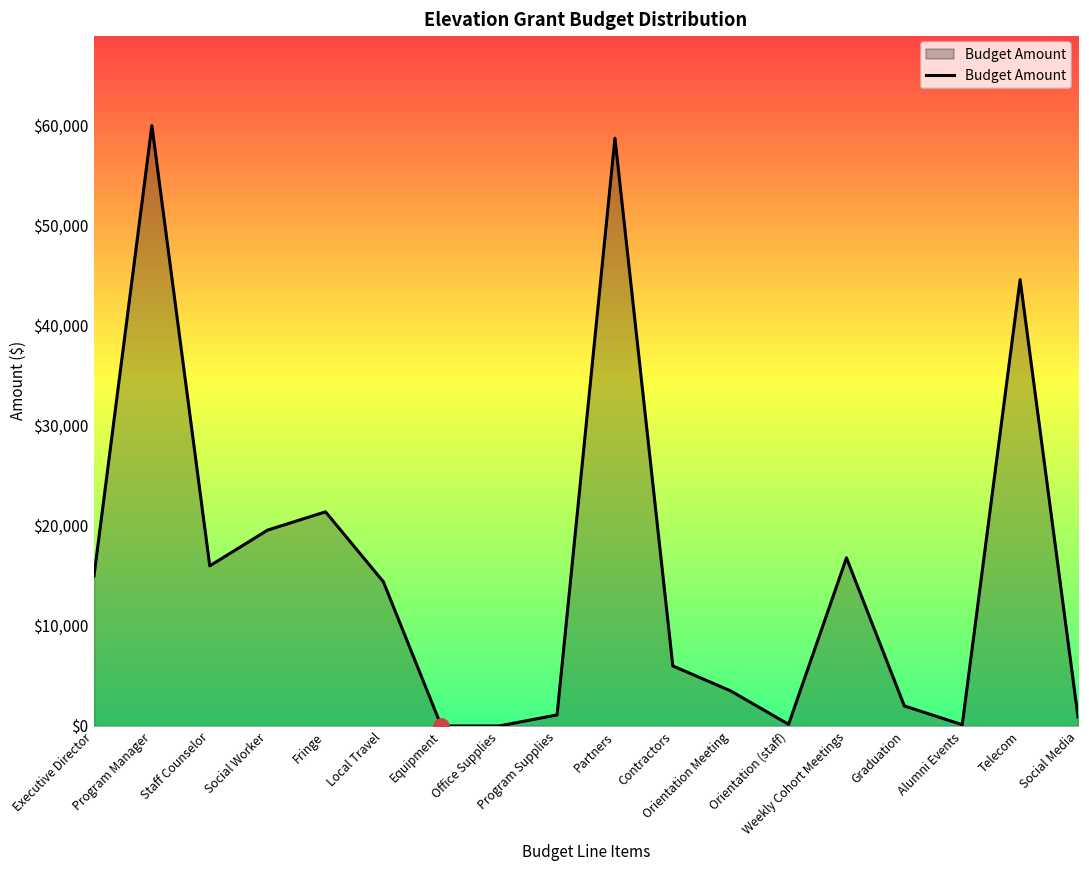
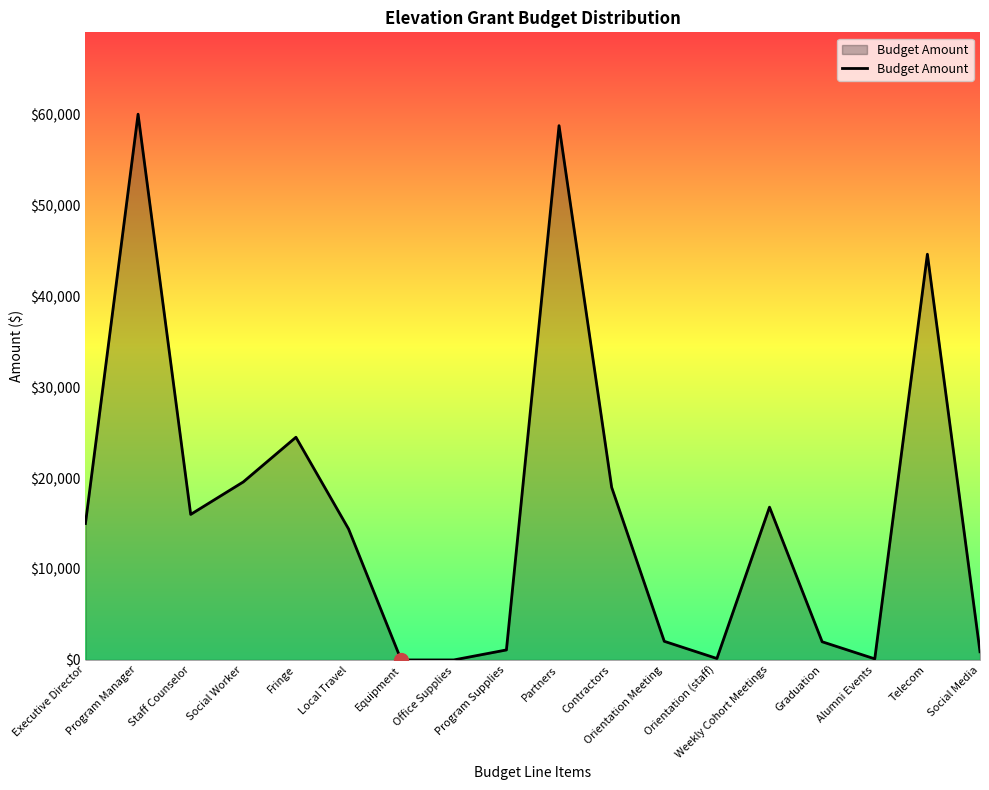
  {
    "Budget Amount": {
      "Executive Director": "$15,000",
      "Program Manager": "$60,000",
      "Staff Counselor": "$16,000",
      "Social Worker": "$20,000",
-     "Fringe": "$21,000",
+     "Fringe": "$24,000",
      "Local Travel": "$14,000",
      "Office Supplies": "$0",
      "Program Supplies": "$1,000",
      "Partners": "$59,000",
-     "Contractors": "$6,000",
-     "Orientation Meeting": "$4,000",
+     "Contractors": "$19,000",
+     "Orientation Meeting": "$2,000",
      "Orientation (staff)": "$0",
      "Weekly Cohort Meetings": "$17,000",
      "Graduation": "$2,000",
      "Alumni Events": "$0",
      "Telecom": "$45,000",
      "Social Media": "$1,000"
    }
  }
